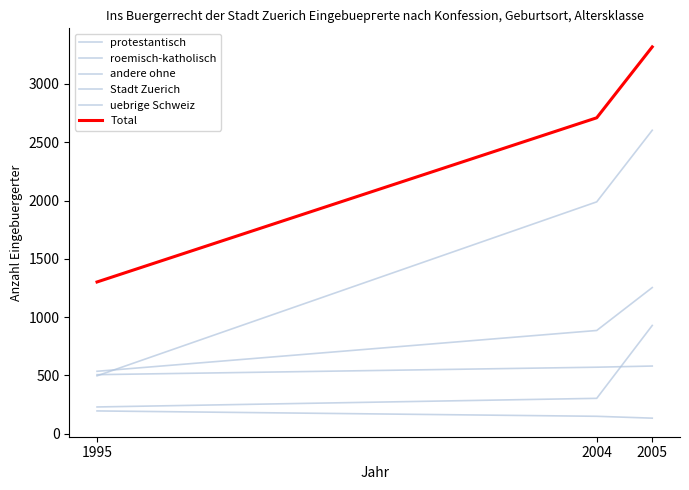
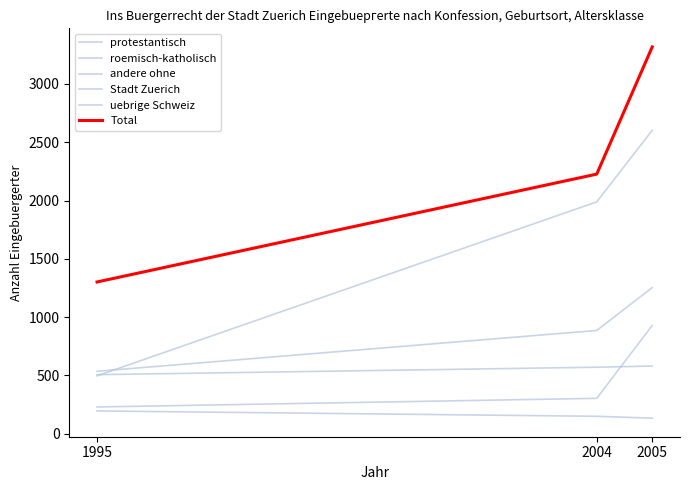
  {
    "Total": {
      "1995": 1300,
-     "2004": 2710,
+     "2004": 2230,
      "2005": 3320
    }
  }
